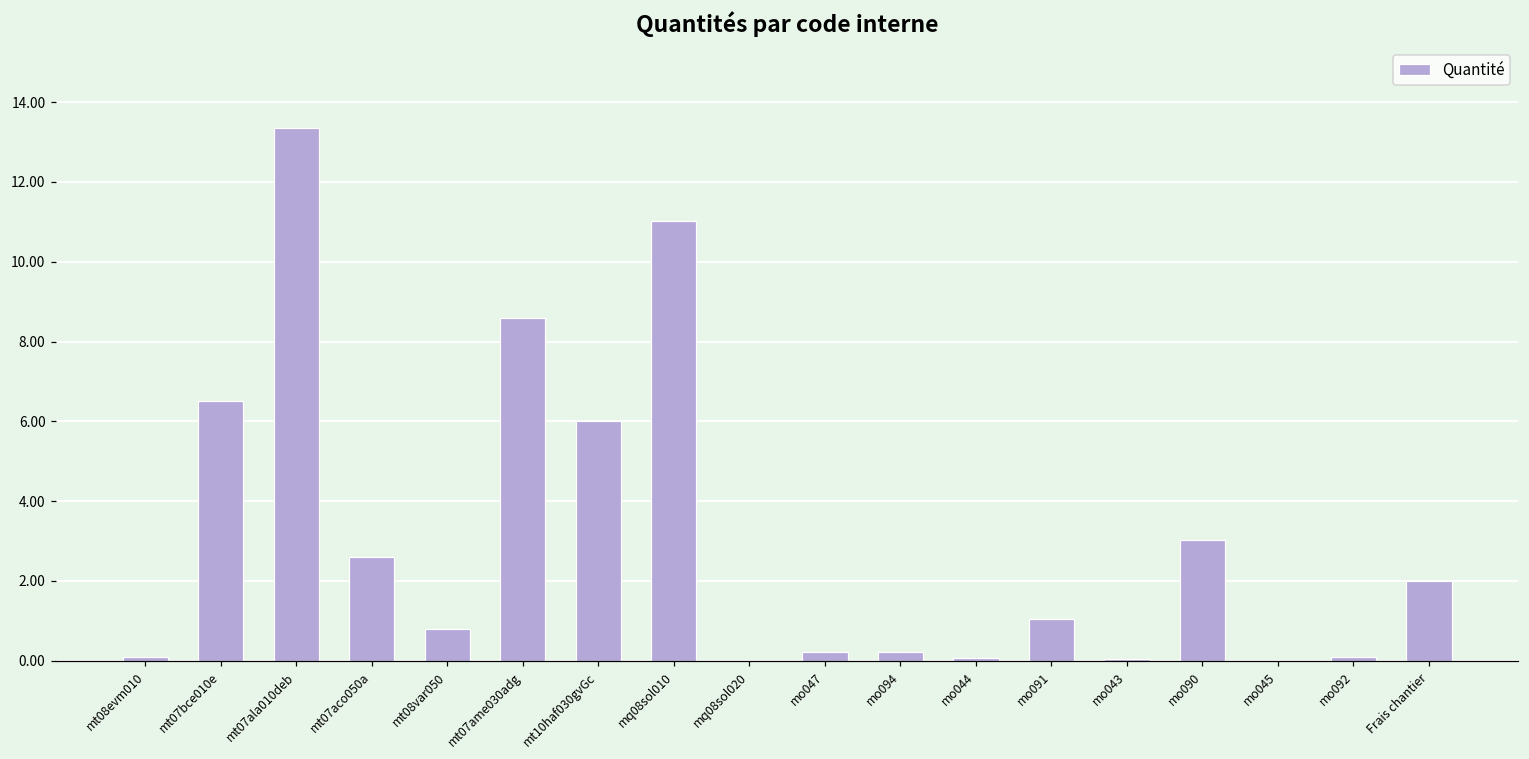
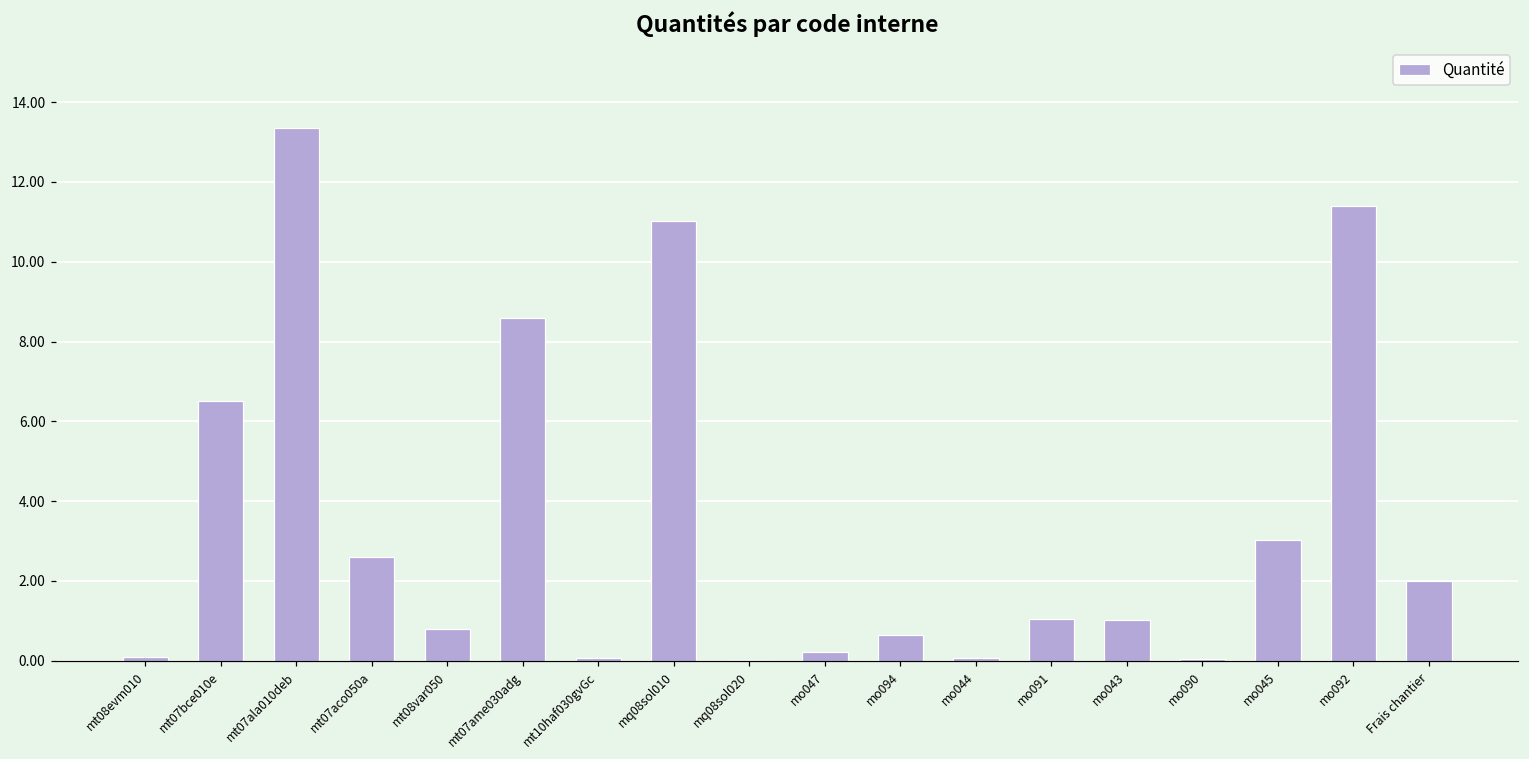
  {
    "mt08evm010": 0.1,
    "mt07bce010e": 6.5,
    "mt07ala010deb": 13.4,
    "mt07aco050a": 2.6,
    "mt08var050": 0.8,
    "mt07ame030adg": 8.6,
-   "mt10haf030gvGc": 6.0,
+   "mt10haf030gvGc": 0.1,
    "mq08sol010": 11.0,
    "mo047": 0.2,
-   "mo094": 0.2,
+   "mo094": 0.6,
    "mo091": 1.1,
-   "mo043": 0.0,
-   "mo090": 3.0,
-   "mo045": 0.0,
-   "mo092": 0.1,
+   "mo043": 1.0,
+   "mo090": 0.0,
+   "mo045": 3.0,
+   "mo092": 11.4,
    "Frais chantier": 2.0
  }
